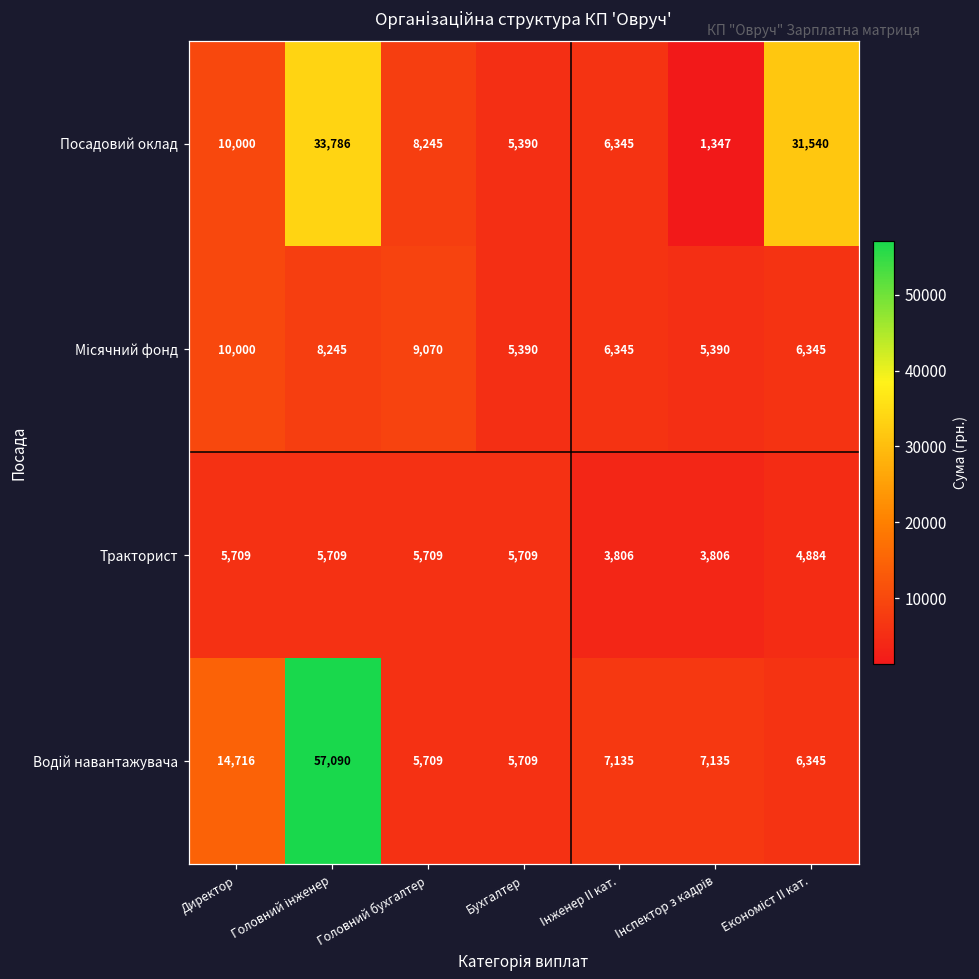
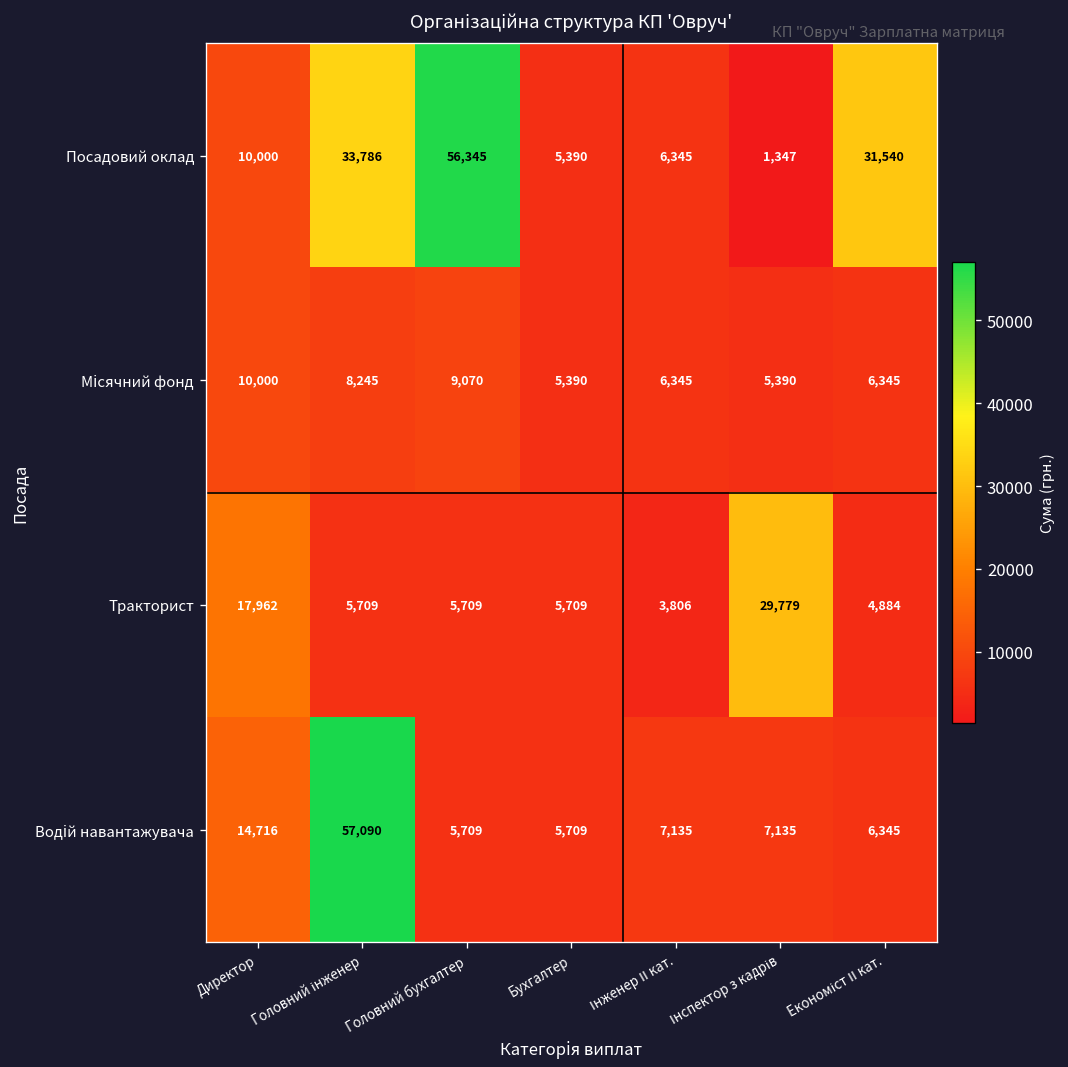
  {
    "Посадовий оклад": {
      "Директор": "10,000",
      "Головний інженер": "33,786",
-     "Головний бухгалтер": "8,245",
+     "Головний бухгалтер": "56,345",
      "Бухгалтер": "5,390",
      "Інженер ІІ кат.": "6,345",
      "Інспектор з кадрів": "1,347",
      "Економіст ІІ кат.": "31,540"
    },
    "Місячний фонд": {
      "Директор": "10,000",
      "Головний інженер": "8,245",
      "Головний бухгалтер": "9,070",
      "Бухгалтер": "5,390",
      "Інженер ІІ кат.": "6,345",
      "Інспектор з кадрів": "5,390",
      "Економіст ІІ кат.": "6,345"
    },
    "Тракторист": {
-     "Директор": "5,709",
+     "Директор": "17,962",
      "Головний інженер": "5,709",
      "Головний бухгалтер": "5,709",
      "Бухгалтер": "5,709",
      "Інженер ІІ кат.": "3,806",
-     "Інспектор з кадрів": "3,806",
+     "Інспектор з кадрів": "29,779",
      "Економіст ІІ кат.": "4,884"
    },
    "Водій навантажувача": {
      "Директор": "14,716",
      "Головний інженер": "57,090",
      "Головний бухгалтер": "5,709",
      "Бухгалтер": "5,709",
      "Інженер ІІ кат.": "7,135",
      "Інспектор з кадрів": "7,135",
      "Економіст ІІ кат.": "6,345"
    }
  }
